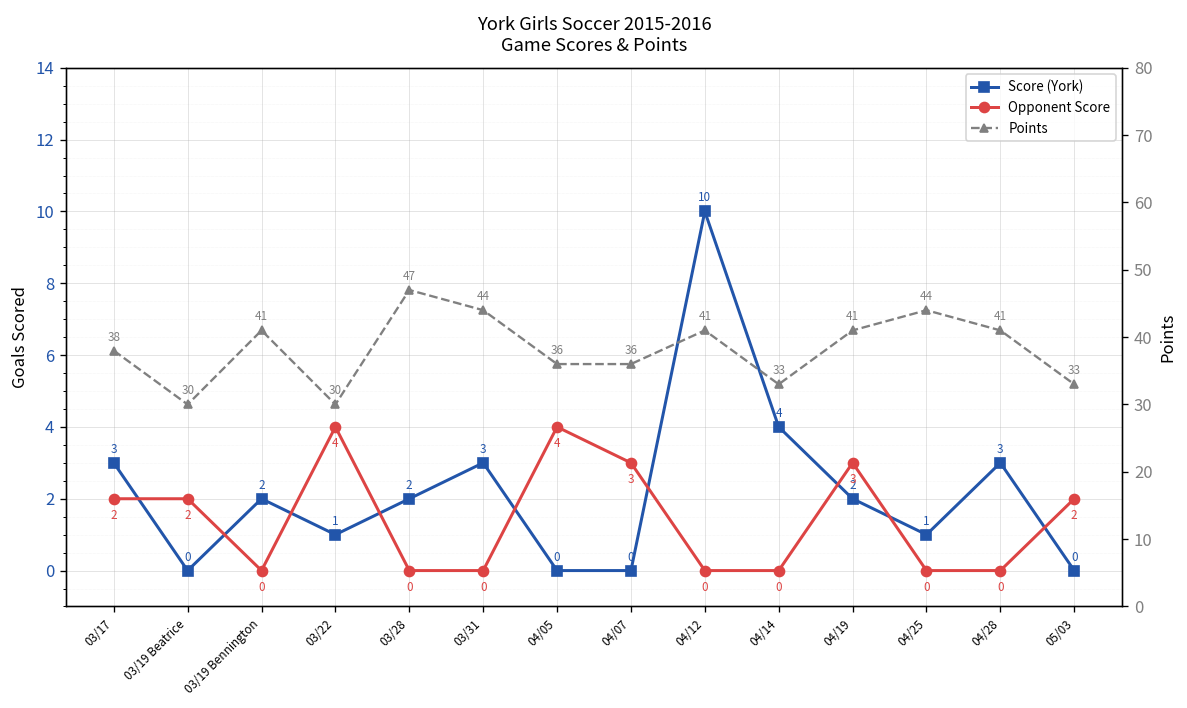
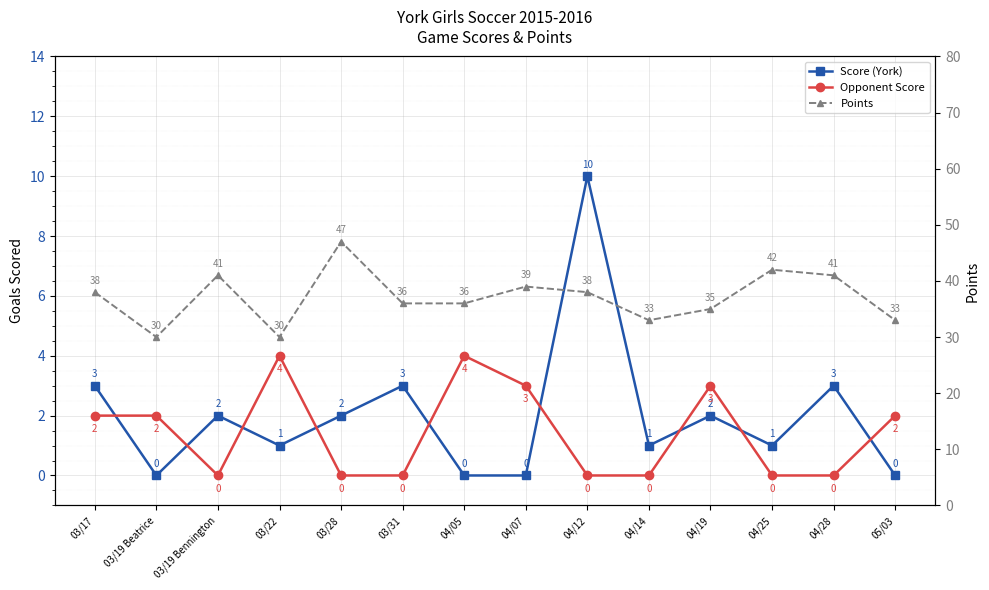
  {
    "Score (York)": {
      "03/17": 3,
      "03/19 Beatrice": 0,
      "03/19 Bennington": 2,
      "03/22": 1,
      "03/28": 2,
      "03/31": 3,
      "04/05": 0,
      "04/07": 0,
      "04/12": 10,
-     "04/14": 4,
+     "04/14": 1,
      "04/25": 1,
      "04/28": 3,
      "05/03": 0
    },
    "Opponent Score": {
      "03/17": 2,
      "03/19 Beatrice": 2,
      "03/19 Bennington": 0,
      "03/22": 4,
      "03/28": 0,
      "03/31": 0,
      "04/05": 4,
      "04/07": 3,
      "04/12": 0,
      "04/14": 0,
      "04/25": 0,
      "04/28": 0,
      "05/03": 2
    },
    "Points": {
      "03/17": 38,
      "03/19 Beatrice": 30,
      "03/19 Bennington": 41,
      "03/22": 30,
      "03/28": 47,
-     "03/31": 44,
+     "03/31": 36,
      "04/05": 36,
-     "04/07": 36,
-     "04/12": 41,
+     "04/07": 39,
+     "04/12": 38,
      "04/14": 33,
-     "04/19": 41,
-     "04/25": 44,
+     "04/19": 35,
+     "04/25": 42,
      "04/28": 41,
      "05/03": 33
    }
  }
